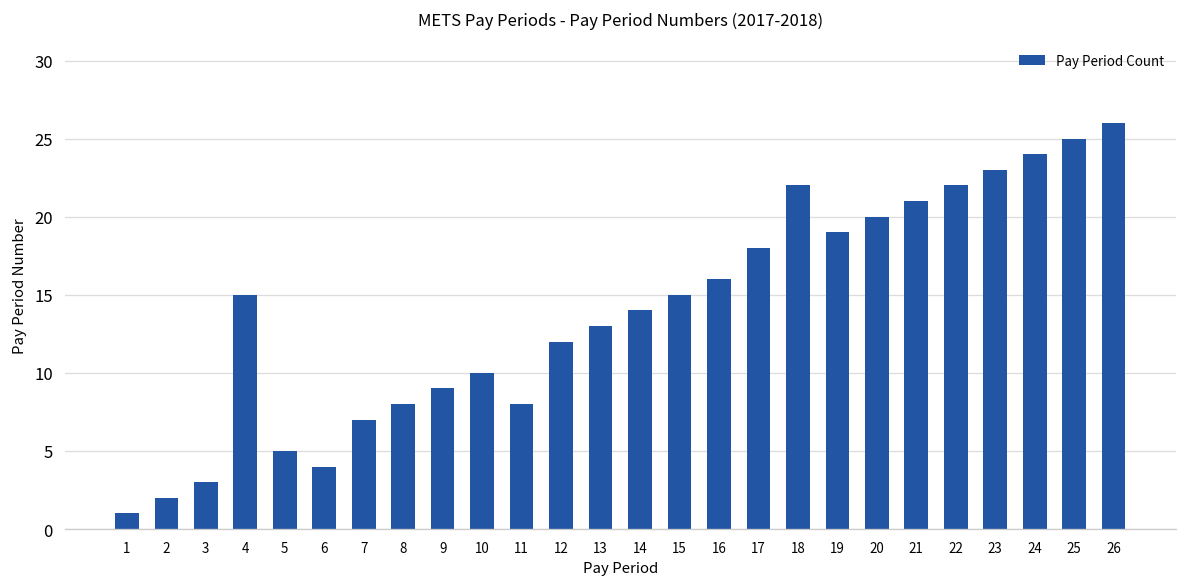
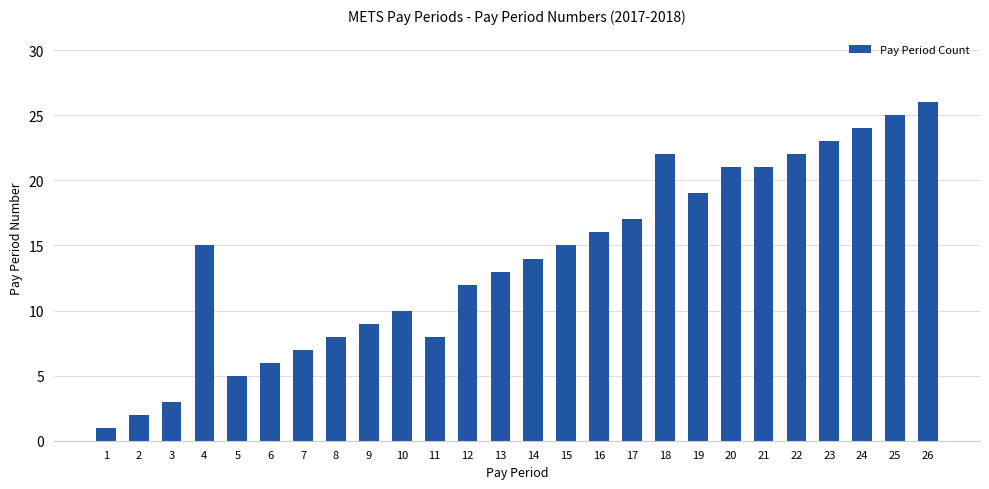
  {
    "1": 1,
    "2": 2,
    "3": 3,
    "4": 15,
    "5": 5,
-   "6": 4,
+   "6": 6,
    "7": 7,
    "8": 8,
    "9": 9,
    "10": 10,
    "11": 8,
    "12": 12,
    "13": 13,
    "14": 14,
    "15": 15,
    "16": 16,
-   "17": 18,
+   "17": 17,
    "18": 22,
    "19": 19,
-   "20": 20,
+   "20": 21,
    "21": 21,
    "22": 22,
    "23": 23,
    "24": 24,
    "25": 25,
    "26": 26
  }
